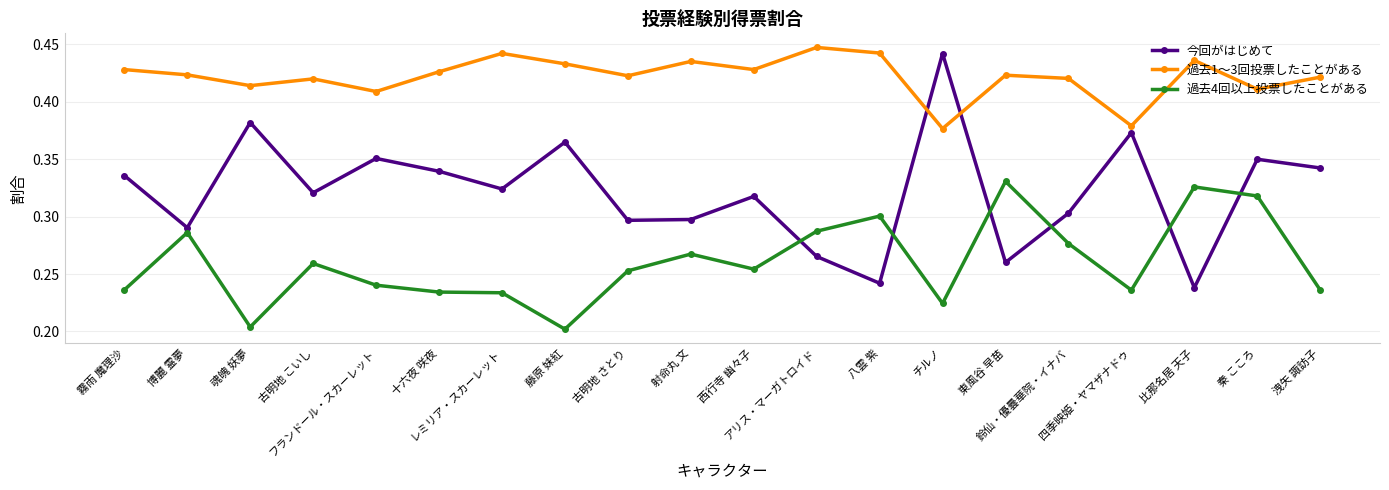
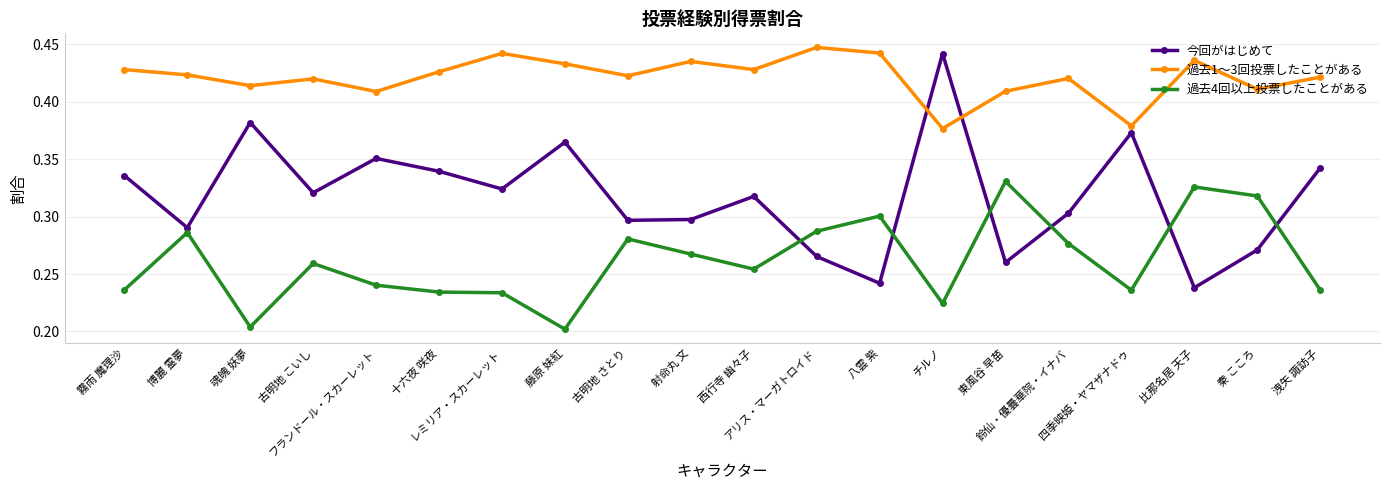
  {
    "今回がはじめて": {
      "霧雨 魔理沙": 0.336,
      "博麗 霊夢": 0.290,
      "魂魄 妖夢": 0.382,
      "古明地 こいし": 0.321,
      "フランドール・スカーレット": 0.351,
      "十六夜 咲夜": 0.340,
      "レミリア・スカーレット": 0.324,
      "藤原 妹紅": 0.365,
      "古明地 さとり": 0.297,
      "射命丸 文": 0.298,
      "西行寺 幽々子": 0.318,
      "アリス・マーガトロイド": 0.265,
      "八雲 紫": 0.242,
      "チルノ": 0.442,
      "東風谷 早苗": 0.260,
      "鈴仙・優曇華院・イナバ": 0.303,
      "四季映姫・ヤマザナドゥ": 0.373,
      "比那名居 天子": 0.238,
-     "秦 こころ": 0.350,
+     "秦 こころ": 0.271,
      "洩矢 諏訪子": 0.342
    },
    "過去1～3回投票したことがある": {
      "霧雨 魔理沙": 0.428,
      "博麗 霊夢": 0.424,
      "魂魄 妖夢": 0.414,
      "古明地 こいし": 0.420,
      "フランドール・スカーレット": 0.409,
      "十六夜 咲夜": 0.426,
      "レミリア・スカーレット": 0.442,
      "藤原 妹紅": 0.433,
      "古明地 さとり": 0.423,
      "射命丸 文": 0.435,
      "西行寺 幽々子": 0.428,
      "アリス・マーガトロイド": 0.447,
      "八雲 紫": 0.443,
      "チルノ": 0.377,
-     "東風谷 早苗": 0.423,
+     "東風谷 早苗": 0.409,
      "鈴仙・優曇華院・イナバ": 0.420,
      "四季映姫・ヤマザナドゥ": 0.379,
      "比那名居 天子": 0.436,
      "秦 こころ": 0.411,
      "洩矢 諏訪子": 0.422
    },
    "過去4回以上投票したことがある": {
      "霧雨 魔理沙": 0.236,
      "博麗 霊夢": 0.286,
      "魂魄 妖夢": 0.204,
      "古明地 こいし": 0.259,
      "フランドール・スカーレット": 0.240,
      "十六夜 咲夜": 0.234,
      "レミリア・スカーレット": 0.234,
      "藤原 妹紅": 0.202,
-     "古明地 さとり": 0.253,
+     "古明地 さとり": 0.281,
      "射命丸 文": 0.267,
      "西行寺 幽々子": 0.254,
      "アリス・マーガトロイド": 0.287,
      "八雲 紫": 0.301,
      "チルノ": 0.224,
      "東風谷 早苗": 0.331,
      "鈴仙・優曇華院・イナバ": 0.277,
      "四季映姫・ヤマザナドゥ": 0.236,
      "比那名居 天子": 0.326,
      "秦 こころ": 0.318,
      "洩矢 諏訪子": 0.236
    }
  }
